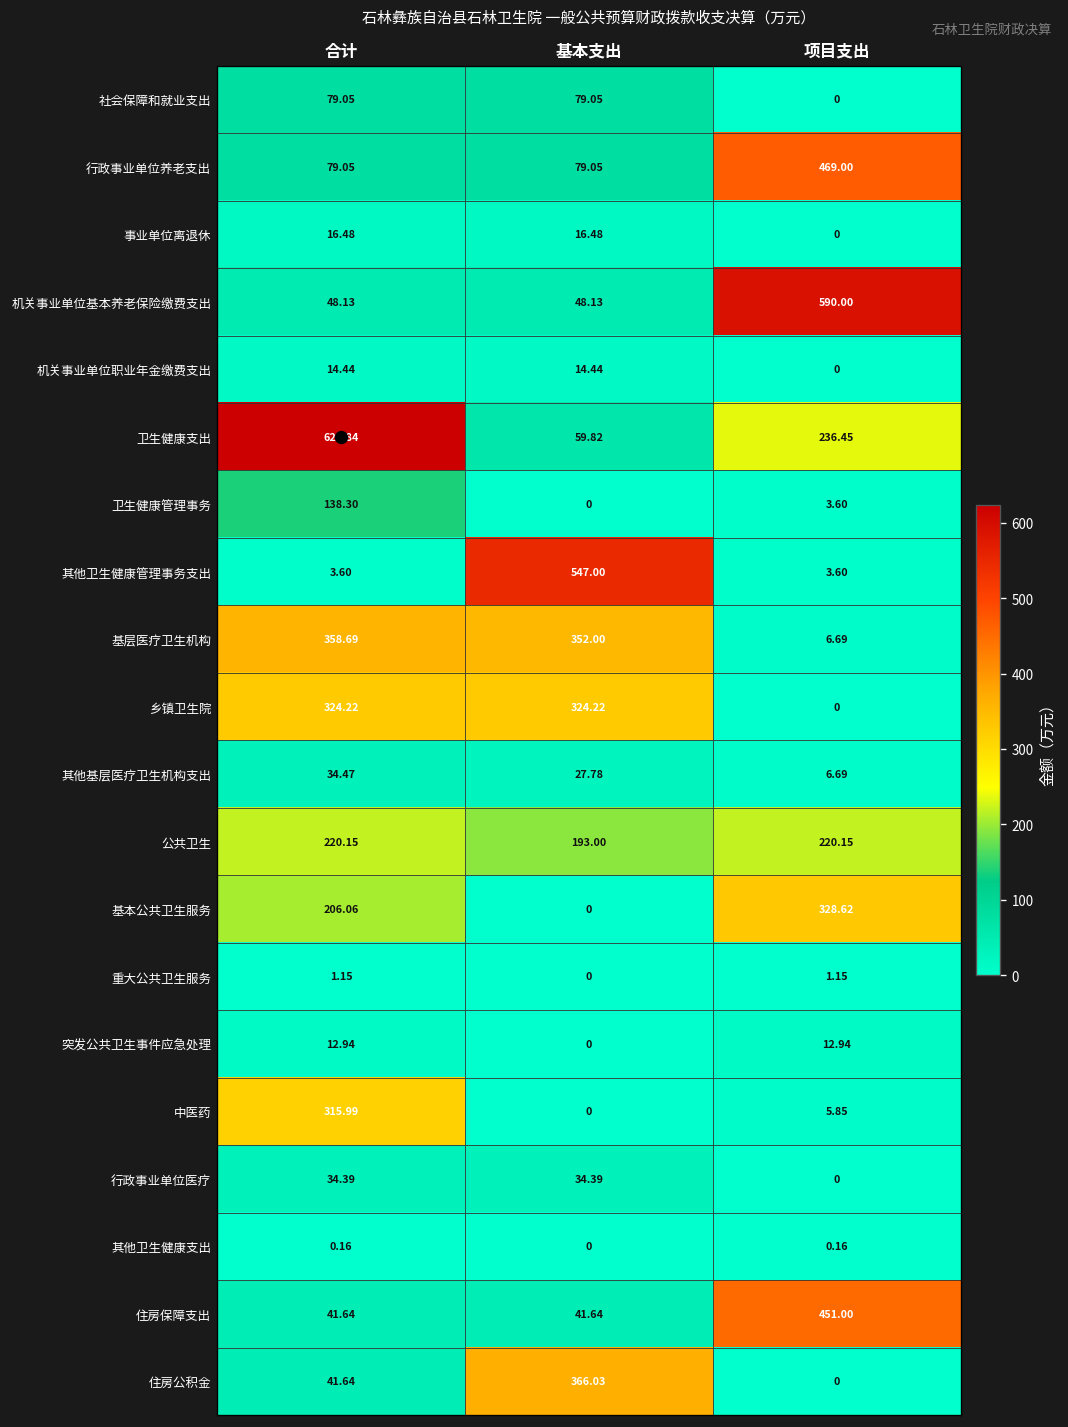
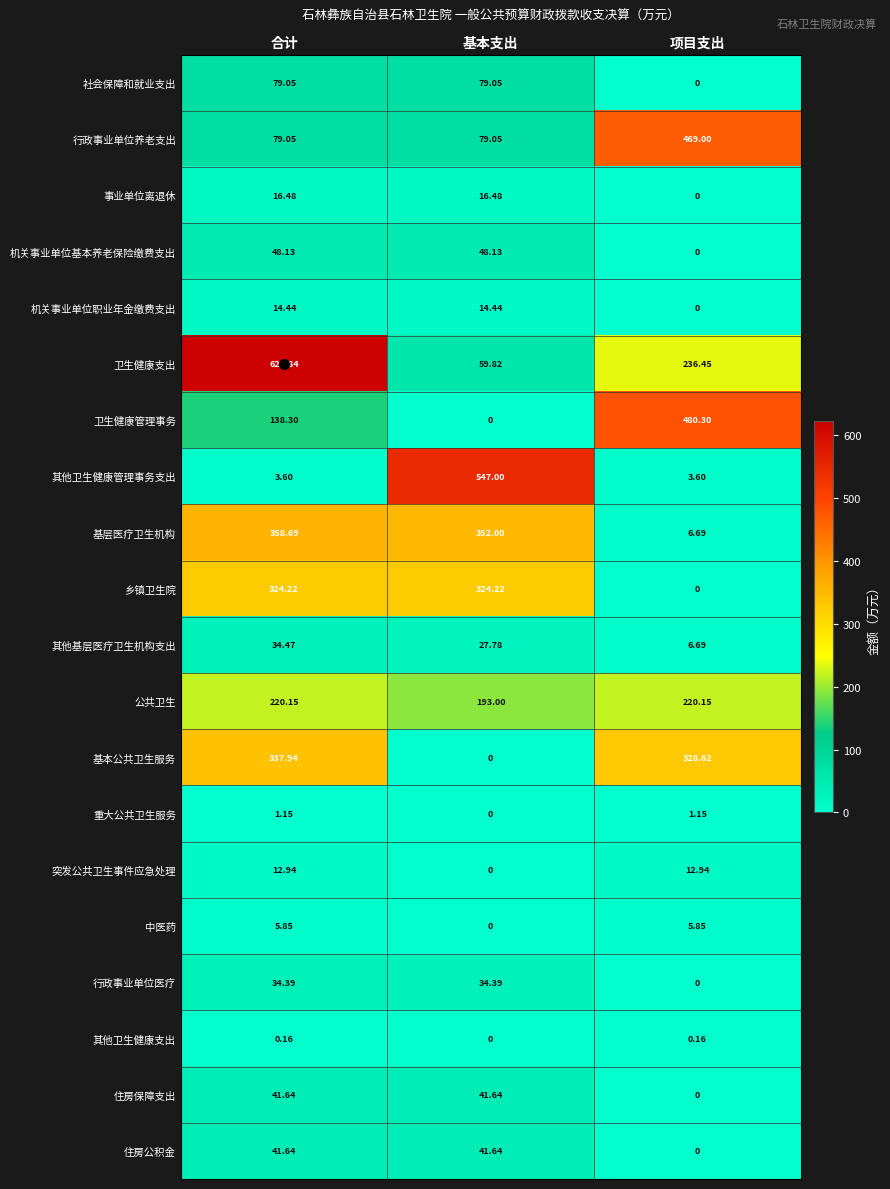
  {
    "社会保障和就业支出": {
      "合计": 79.05,
      "基本支出": 79.05,
      "项目支出": 0
    },
    "行政事业单位养老支出": {
      "合计": 79.05,
      "基本支出": 79.05,
      "项目支出": 469.00
    },
    "事业单位离退休": {
      "合计": 16.48,
      "基本支出": 16.48,
      "项目支出": 0
    },
    "机关事业单位基本养老保险缴费支出": {
      "合计": 48.13,
      "基本支出": 48.13,
-     "项目支出": 590.00
+     "项目支出": 0
    },
    "机关事业单位职业年金缴费支出": {
      "合计": 14.44,
      "基本支出": 14.44,
      "项目支出": 0
    },
    "卫生健康支出": {
      "基本支出": 59.82,
      "项目支出": 236.45
    },
    "卫生健康管理事务": {
      "合计": 138.30,
      "基本支出": 0,
-     "项目支出": 3.60
+     "项目支出": 480.30
    },
    "其他卫生健康管理事务支出": {
      "合计": 3.60,
      "基本支出": 547.00,
      "项目支出": 3.60
    },
    "基层医疗卫生机构": {
      "合计": 358.69,
      "基本支出": 352.00,
      "项目支出": 6.69
    },
    "乡镇卫生院": {
      "合计": 324.22,
      "基本支出": 324.22,
      "项目支出": 0
    },
    "其他基层医疗卫生机构支出": {
      "合计": 34.47,
      "基本支出": 27.78,
      "项目支出": 6.69
    },
    "公共卫生": {
      "合计": 220.15,
      "基本支出": 193.00,
      "项目支出": 220.15
    },
    "基本公共卫生服务": {
-     "合计": 206.06,
+     "合计": 337.94,
      "基本支出": 0,
      "项目支出": 328.62
    },
    "重大公共卫生服务": {
      "合计": 1.15,
      "基本支出": 0,
      "项目支出": 1.15
    },
    "突发公共卫生事件应急处理": {
      "合计": 12.94,
      "基本支出": 0,
      "项目支出": 12.94
    },
    "中医药": {
-     "合计": 315.99,
+     "合计": 5.85,
      "基本支出": 0,
      "项目支出": 5.85
    },
    "行政事业单位医疗": {
      "合计": 34.39,
      "基本支出": 34.39,
      "项目支出": 0
    },
    "其他卫生健康支出": {
      "合计": 0.16,
      "基本支出": 0,
      "项目支出": 0.16
    },
    "住房保障支出": {
      "合计": 41.64,
      "基本支出": 41.64,
-     "项目支出": 451.00
+     "项目支出": 0
    },
    "住房公积金": {
      "合计": 41.64,
-     "基本支出": 366.03,
+     "基本支出": 41.64,
      "项目支出": 0
    }
  }
